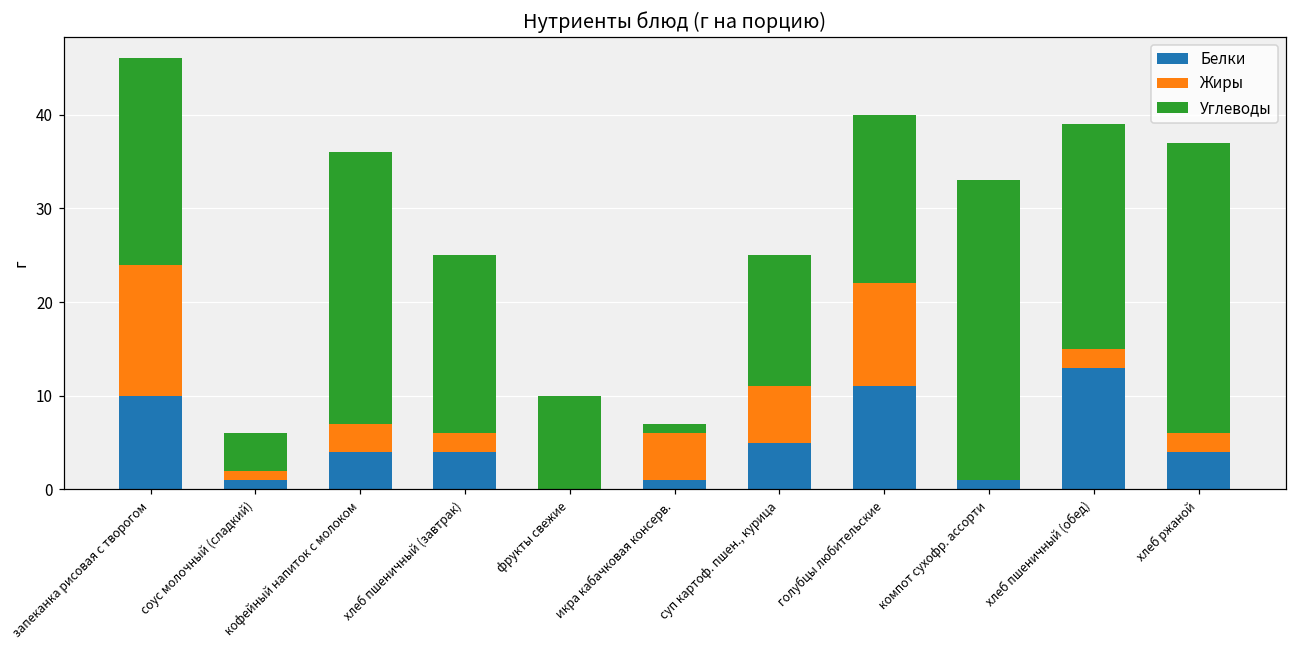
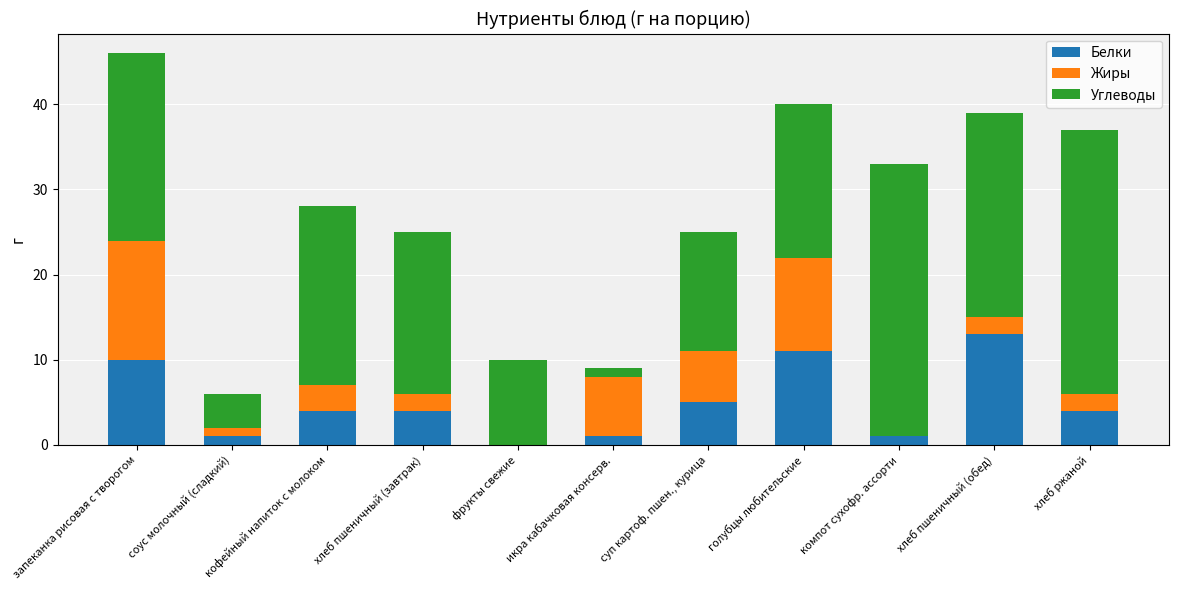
  {
    "Белки": {
      "запеканка рисовая с творогом": 10,
      "соус молочный (сладкий)": 1,
      "кофейный напиток с молоком": 4,
      "хлеб пшеничный (завтрак)": 4,
      "фрукты свежие": 0,
      "икра кабачковая консерв.": 1,
      "суп картоф. пшен., курица": 5,
      "голубцы любительские": 11,
      "компот сухофр. ассорти": 1,
      "хлеб пшеничный (обед)": 13,
      "хлеб ржаной": 4
    },
    "Жиры": {
      "запеканка рисовая с творогом": 14,
      "соус молочный (сладкий)": 1,
      "кофейный напиток с молоком": 3,
      "хлеб пшеничный (завтрак)": 2,
      "фрукты свежие": 0,
-     "икра кабачковая консерв.": 5,
+     "икра кабачковая консерв.": 7,
      "суп картоф. пшен., курица": 6,
      "голубцы любительские": 11,
      "компот сухофр. ассорти": 0,
      "хлеб пшеничный (обед)": 2,
      "хлеб ржаной": 2
    },
    "Углеводы": {
      "запеканка рисовая с творогом": 22,
      "соус молочный (сладкий)": 4,
-     "кофейный напиток с молоком": 29,
+     "кофейный напиток с молоком": 21,
      "хлеб пшеничный (завтрак)": 19,
      "фрукты свежие": 10,
      "икра кабачковая консерв.": 1,
      "суп картоф. пшен., курица": 14,
      "голубцы любительские": 18,
      "компот сухофр. ассорти": 32,
      "хлеб пшеничный (обед)": 24,
      "хлеб ржаной": 31
    }
  }
